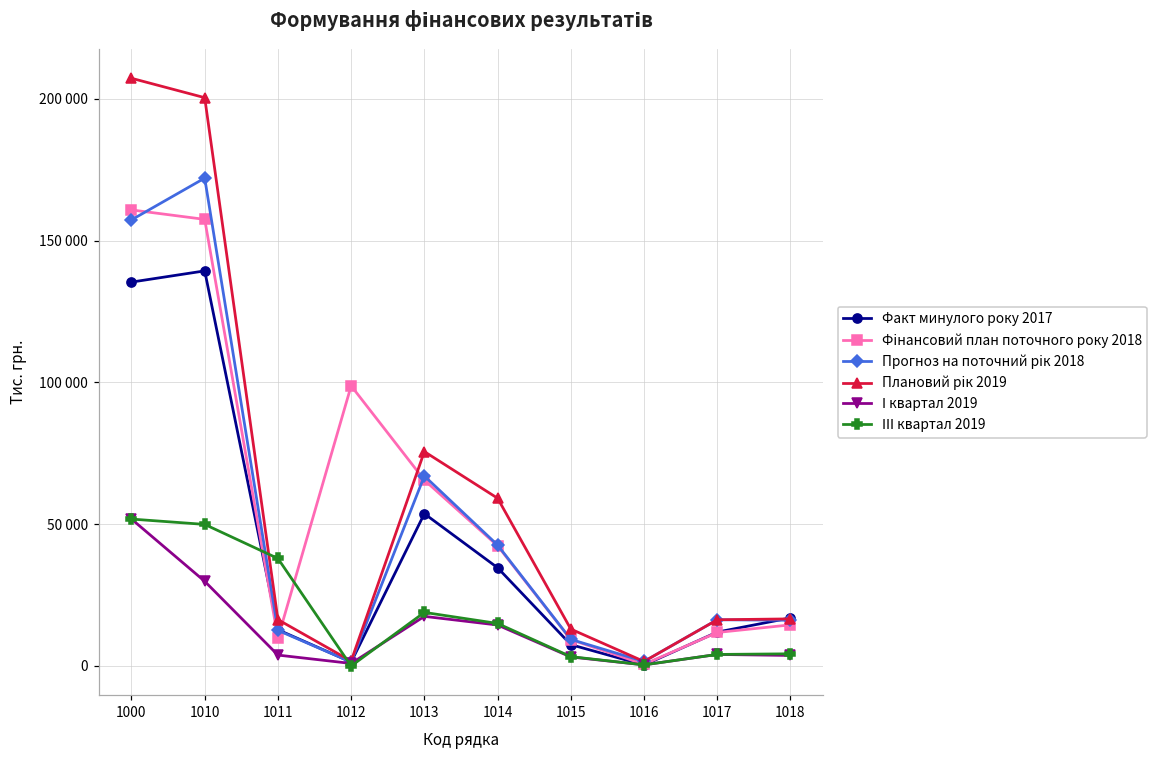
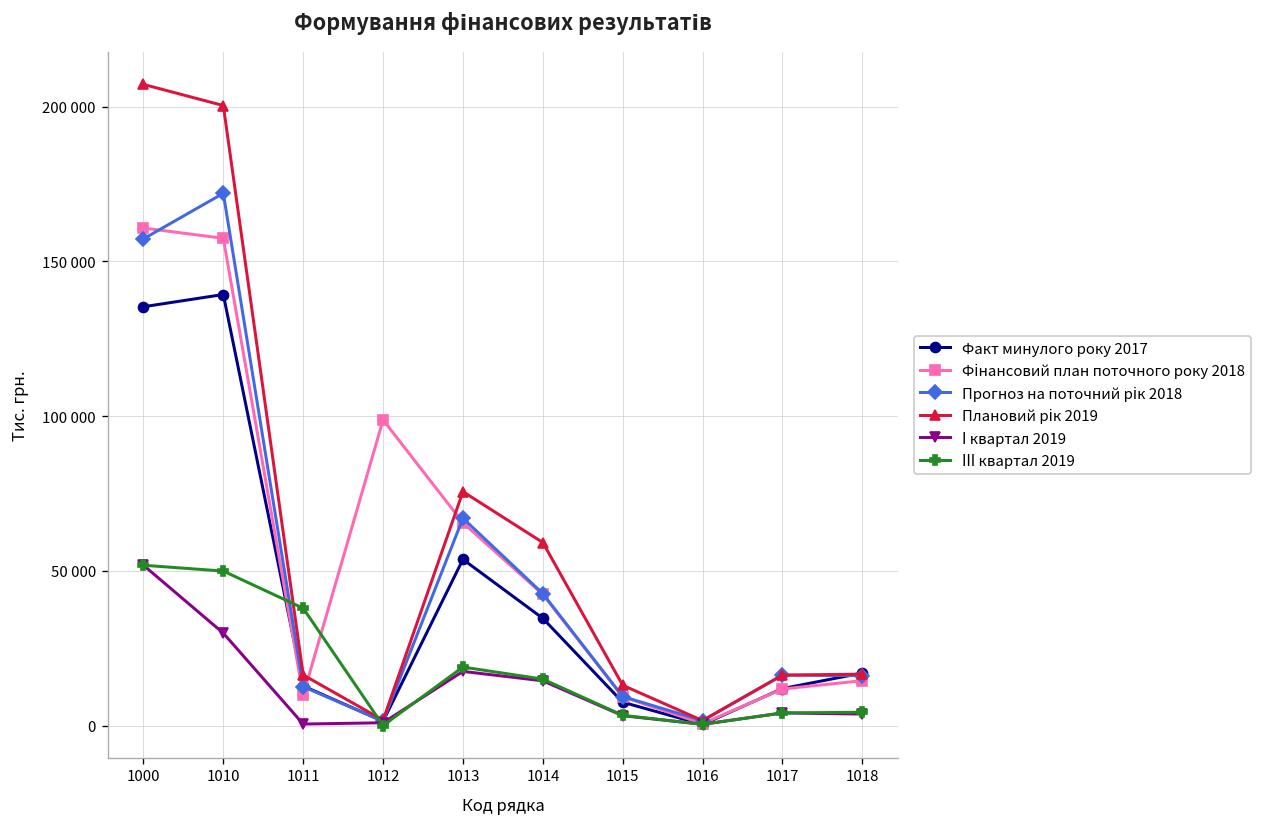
  {
    "Факт минулого року 2017": {
      "1000": 135000,
      "1010": 139000,
      "1013": 54000,
      "1014": 35000,
      "1015": 8000
    },
    "Фінансовий план поточного року 2018": {
      "1000": 161000,
      "1010": 157000,
      "1011": 10000,
      "1012": 99000,
      "1013": 66000,
      "1018": 15000
    },
    "Прогноз на поточний рік 2018": {
      "1000": 157000,
      "1010": 172000,
      "1013": 67000
    },
    "Плановий рік 2019": {
      "1000": 207000,
      "1010": 200000,
      "1011": 16000,
      "1013": 76000,
      "1014": 59000,
      "1015": 13000
    },
    "І квартал 2019": {
      "1010": 30000,
-     "1011": 4000,
+     "1011": 0,
      "1013": 18000
    },
    "ІІІ квартал 2019": {
      "1010": 50000,
      "1011": 38000,
      "1013": 19000
    }
  }
